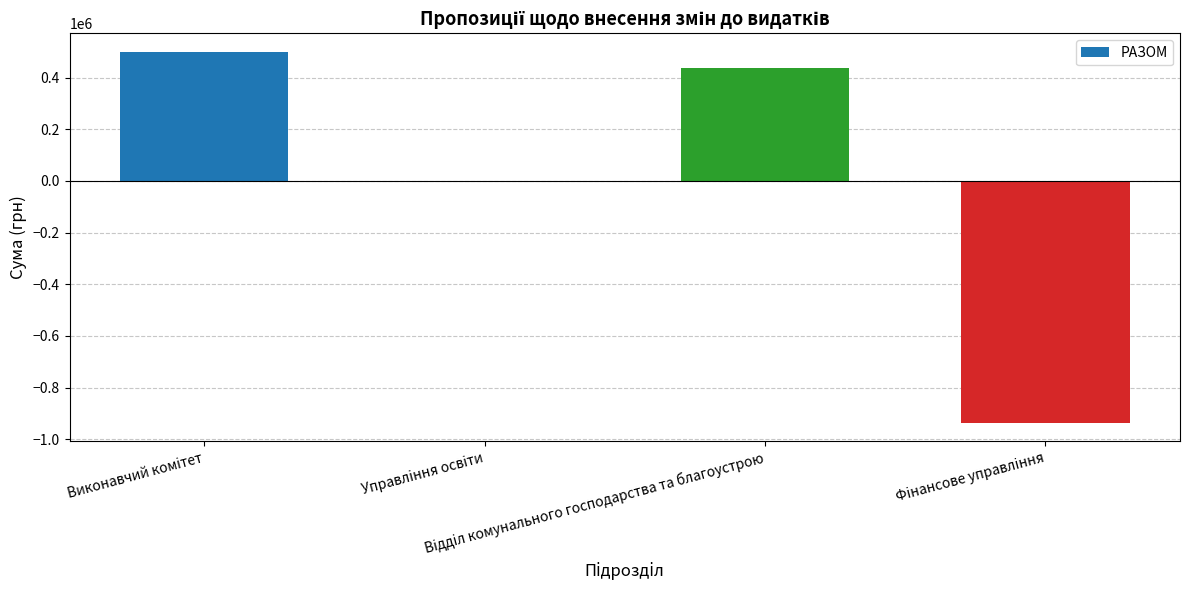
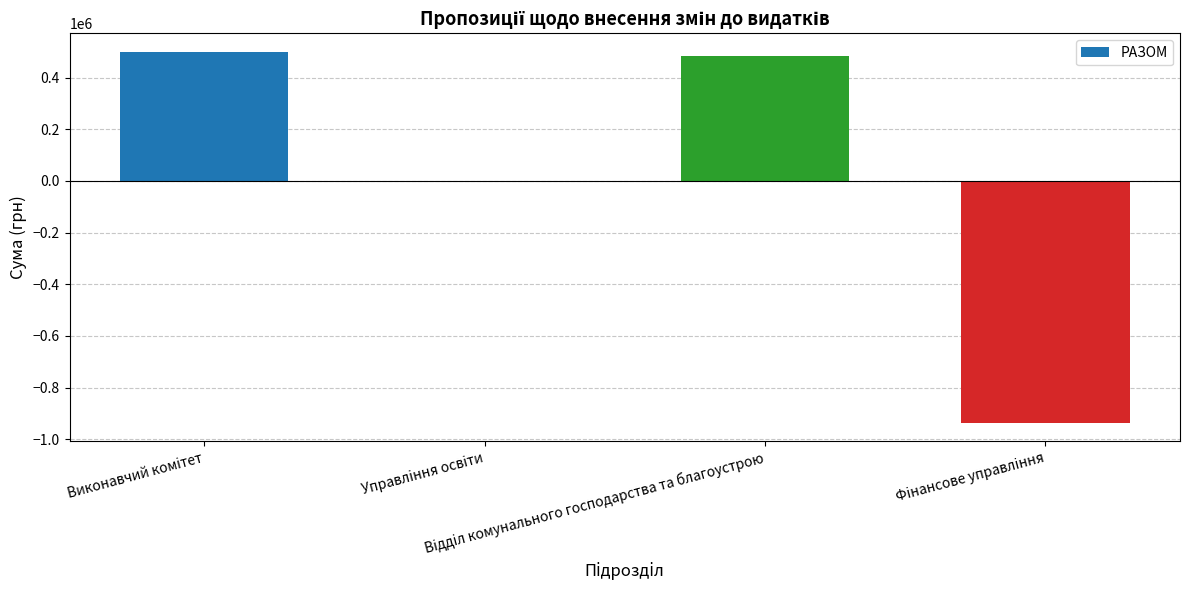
  {
    "Виконавчий комітет": 500000,
    "Управління освіти": 0,
-   "Відділ комунального господарства та благоустрою": 440000,
+   "Відділ комунального господарства та благоустрою": 480000,
    "Фінансове управління": -940000
  }
